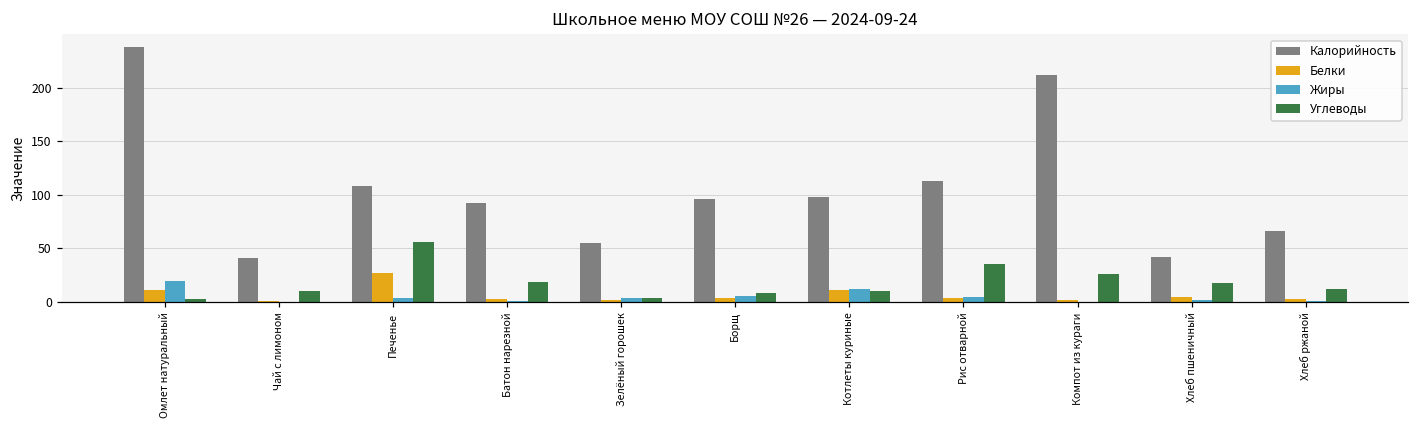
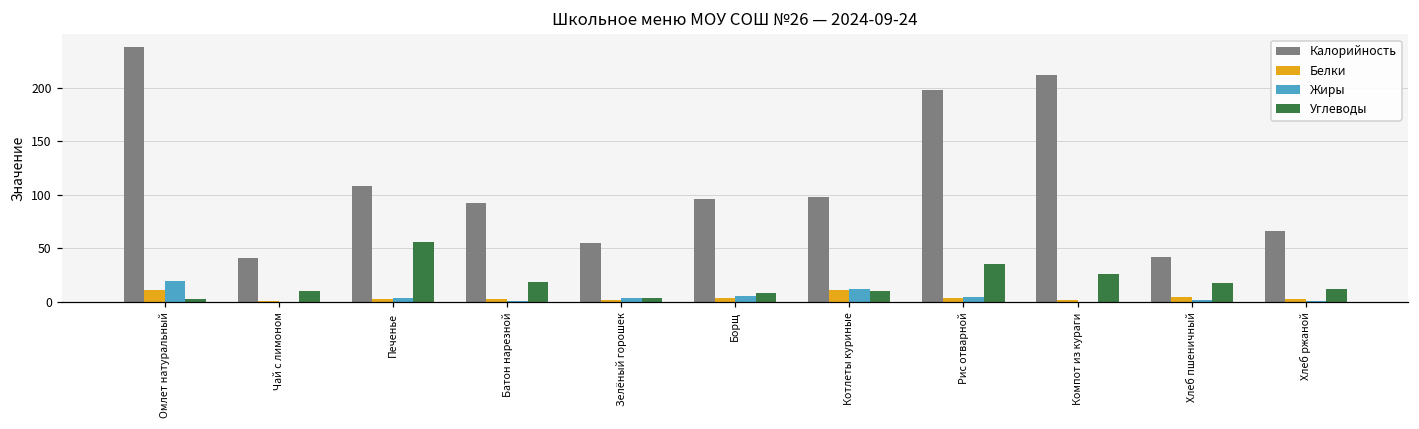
  {
    "Калорийность": {
      "Омлет натуральный": 240,
      "Чай с лимоном": 40,
      "Печенье": 110,
      "Батон нарезной": 90,
      "Зелёный горошек": 60,
      "Борщ": 100,
      "Котлеты куриные": 100,
-     "Рис отварной": 110,
+     "Рис отварной": 200,
      "Компот из кураги": 210,
      "Хлеб пшеничный": 40,
      "Хлеб ржаной": 70
    },
    "Белки": {
      "Омлет натуральный": 10,
-     "Печенье": 30,
+     "Печенье": 0,
      "Батон нарезной": 0,
      "Борщ": 0,
      "Котлеты куриные": 10,
      "Рис отварной": 0,
      "Хлеб пшеничный": 0
    },
    "Жиры": {
      "Омлет натуральный": 20,
      "Чай с лимоном": 0,
      "Печенье": 0,
      "Зелёный горошек": 0,
      "Борщ": 10,
      "Котлеты куриные": 10,
      "Рис отварной": 0
    },
    "Углеводы": {
      "Чай с лимоном": 10,
      "Печенье": 60,
      "Батон нарезной": 20,
      "Зелёный горошек": 0,
      "Борщ": 10,
      "Котлеты куриные": 10,
      "Рис отварной": 40,
      "Компот из кураги": 30,
      "Хлеб пшеничный": 20,
      "Хлеб ржаной": 10
    }
  }
